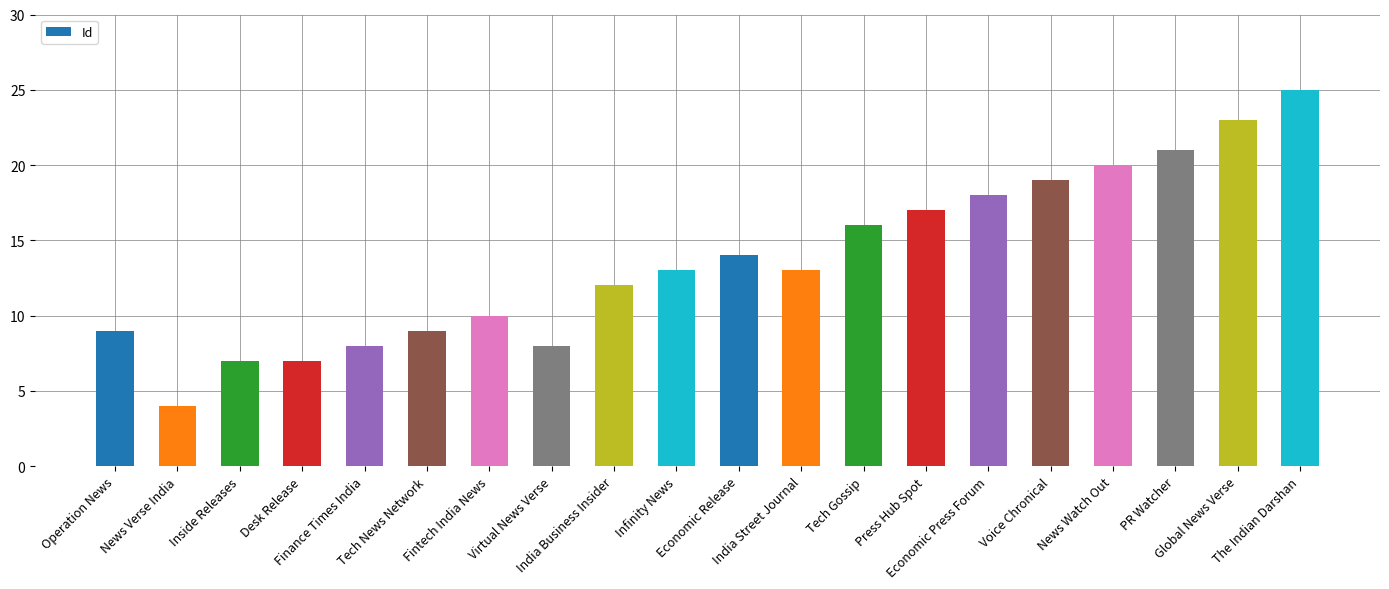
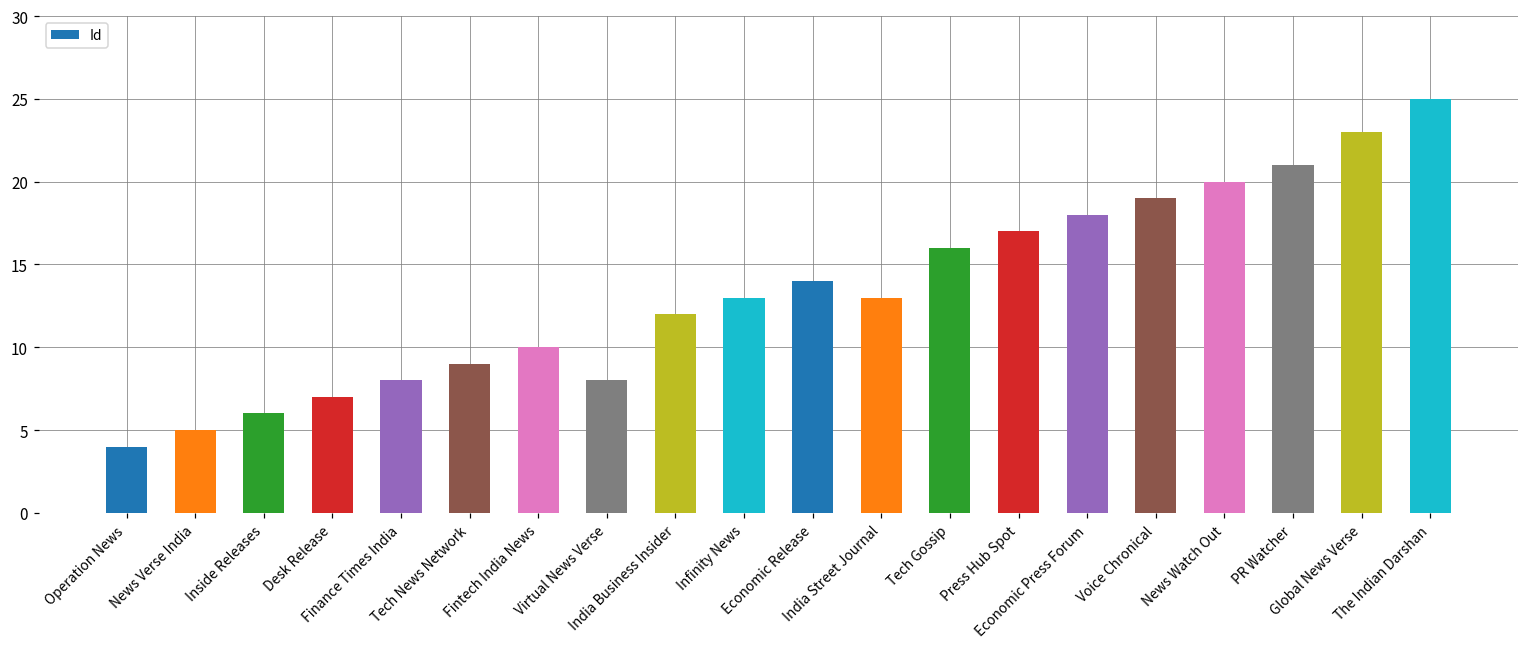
  {
-   "Operation News": 9,
-   "News Verse India": 4,
-   "Inside Releases": 7,
+   "Operation News": 4,
+   "News Verse India": 5,
+   "Inside Releases": 6,
    "Desk Release": 7,
    "Finance Times India": 8,
    "Tech News Network": 9,
    "Fintech India News": 10,
    "Virtual News Verse": 8,
    "India Business Insider": 12,
    "Infinity News": 13,
    "Economic Release": 14,
    "India Street Journal": 13,
    "Tech Gossip": 16,
    "Press Hub Spot": 17,
    "Economic Press Forum": 18,
    "Voice Chronical": 19,
    "News Watch Out": 20,
    "PR Watcher": 21,
    "Global News Verse": 23,
    "The Indian Darshan": 25
  }
